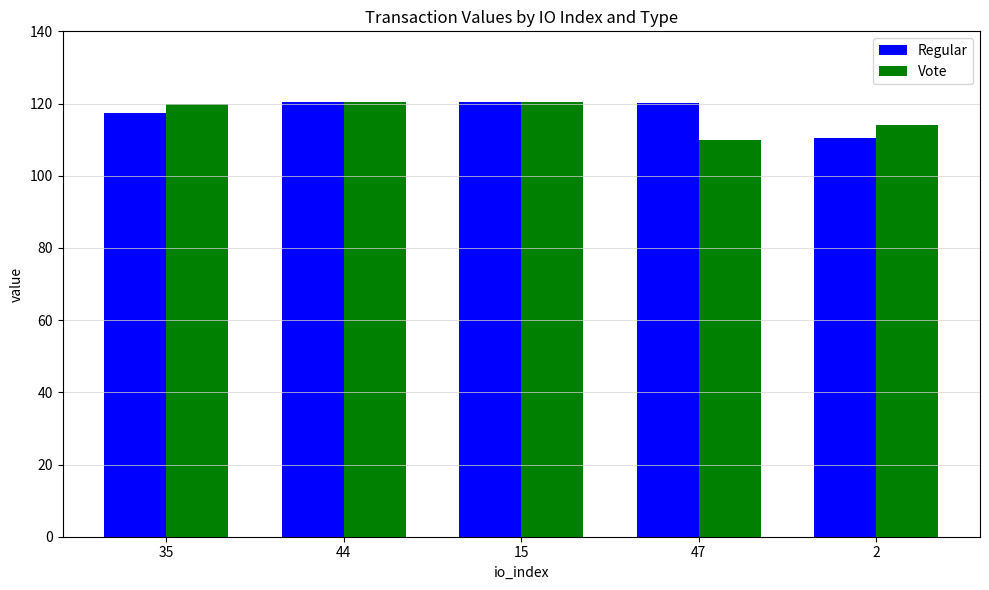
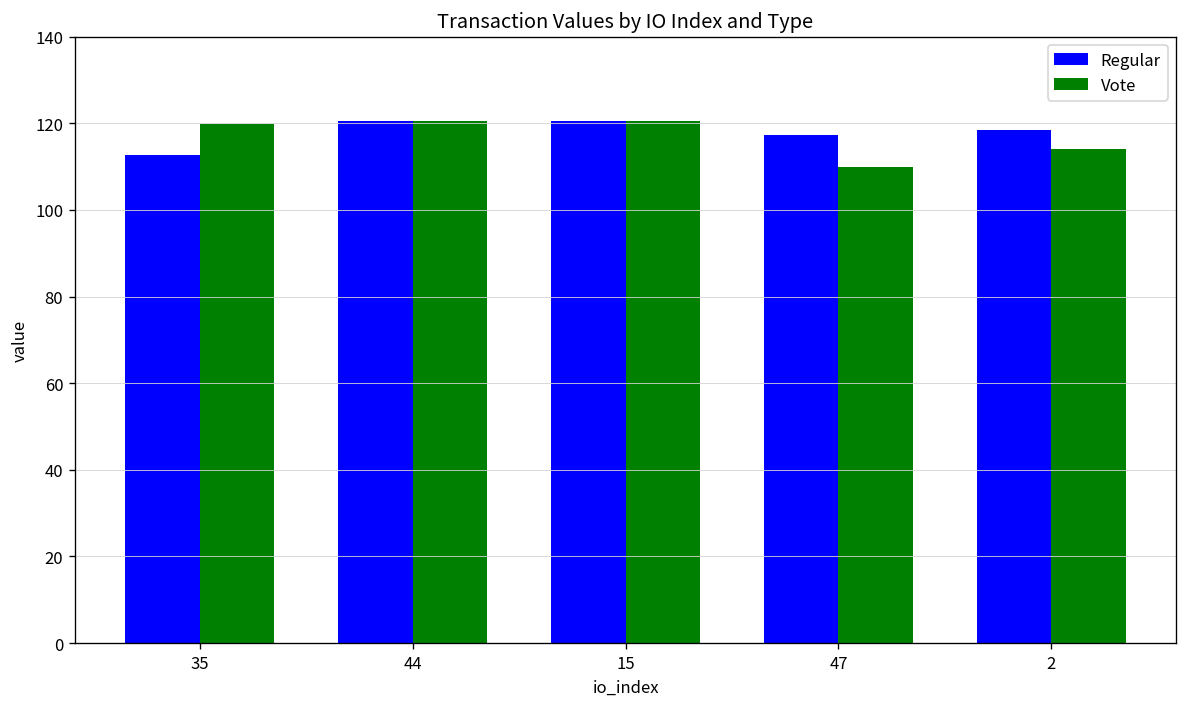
  {
    "Regular": {
-     "35": 117,
+     "35": 113,
      "44": 121,
      "15": 121,
-     "47": 120,
-     "2": 110
+     "47": 117,
+     "2": 118
    },
    "Vote": {
      "35": 120,
      "44": 121,
      "15": 121,
      "47": 110,
      "2": 114
    }
  }
